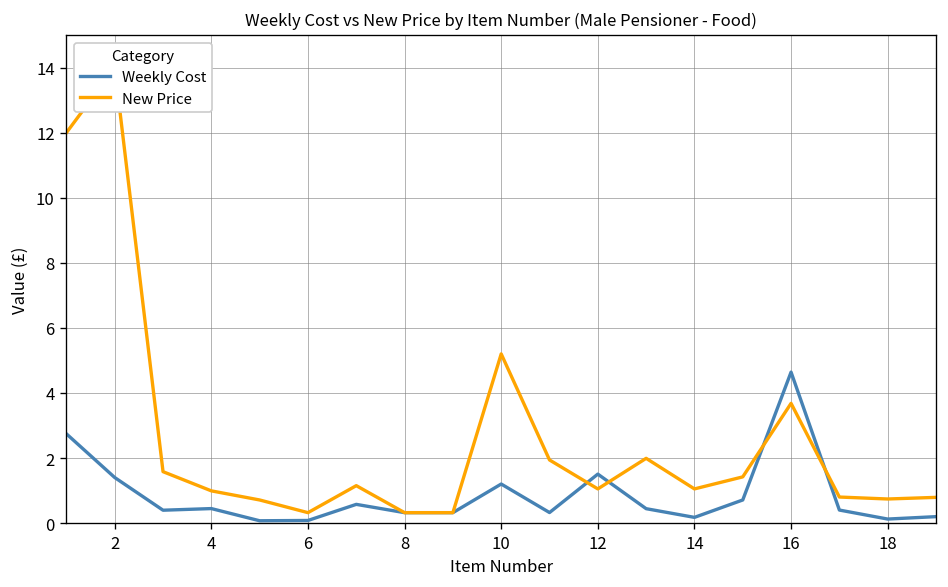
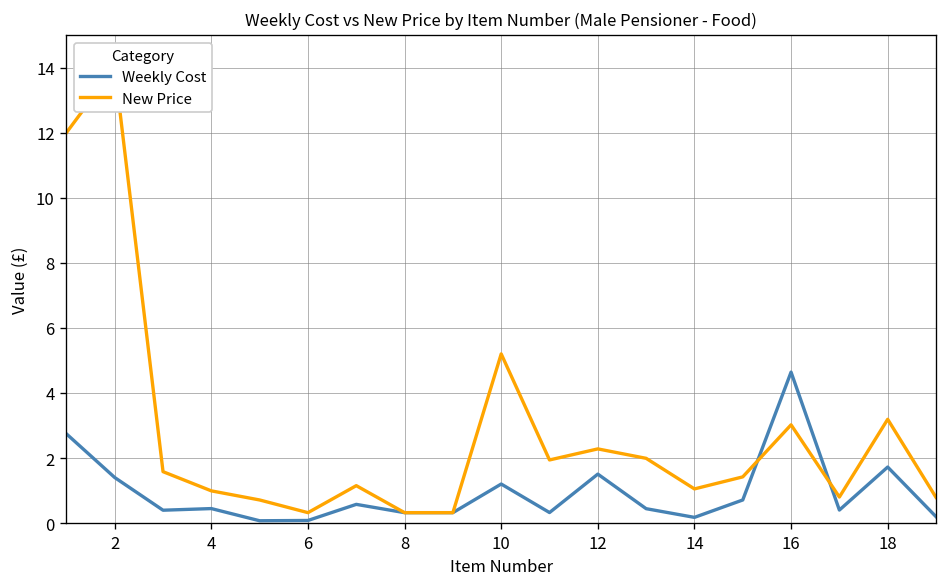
  {
    "Weekly Cost": {
      "2": 1.4,
      "4": 0.4,
      "6": 0.1,
      "10": 1.2,
      "12": 1.5,
      "14": 0.2,
      "16": 4.6,
-     "18": 0.1
+     "18": 1.7
    },
    "New Price": {
      "4": 1.0,
      "6": 0.3,
      "10": 5.2,
-     "12": 1.1,
+     "12": 2.3,
      "14": 1.1,
-     "16": 3.7,
-     "18": 0.7
+     "16": 3.0,
+     "18": 3.2
    }
  }
